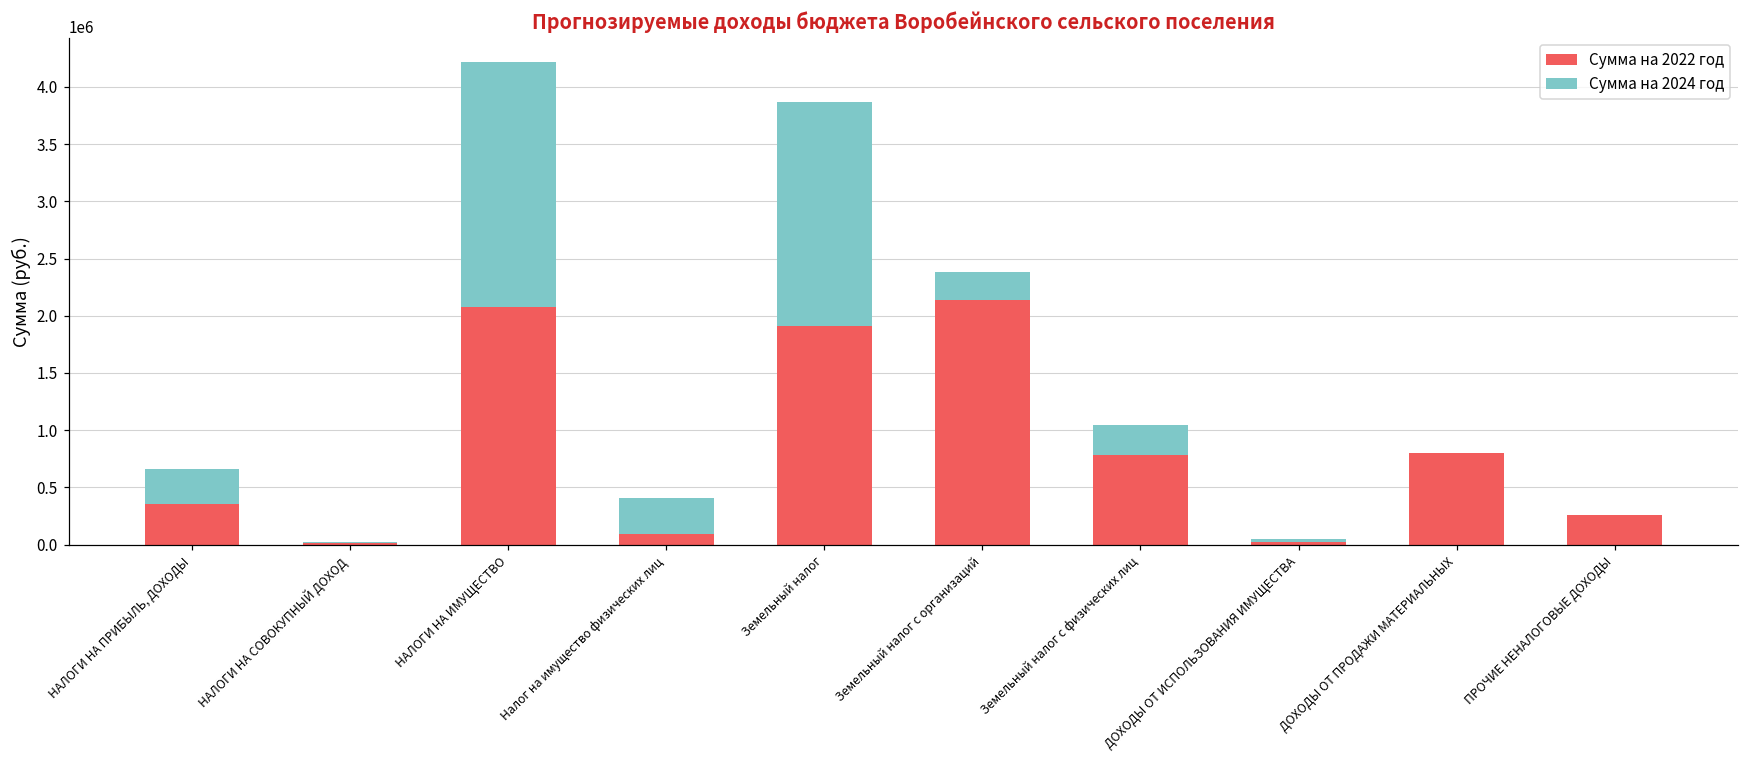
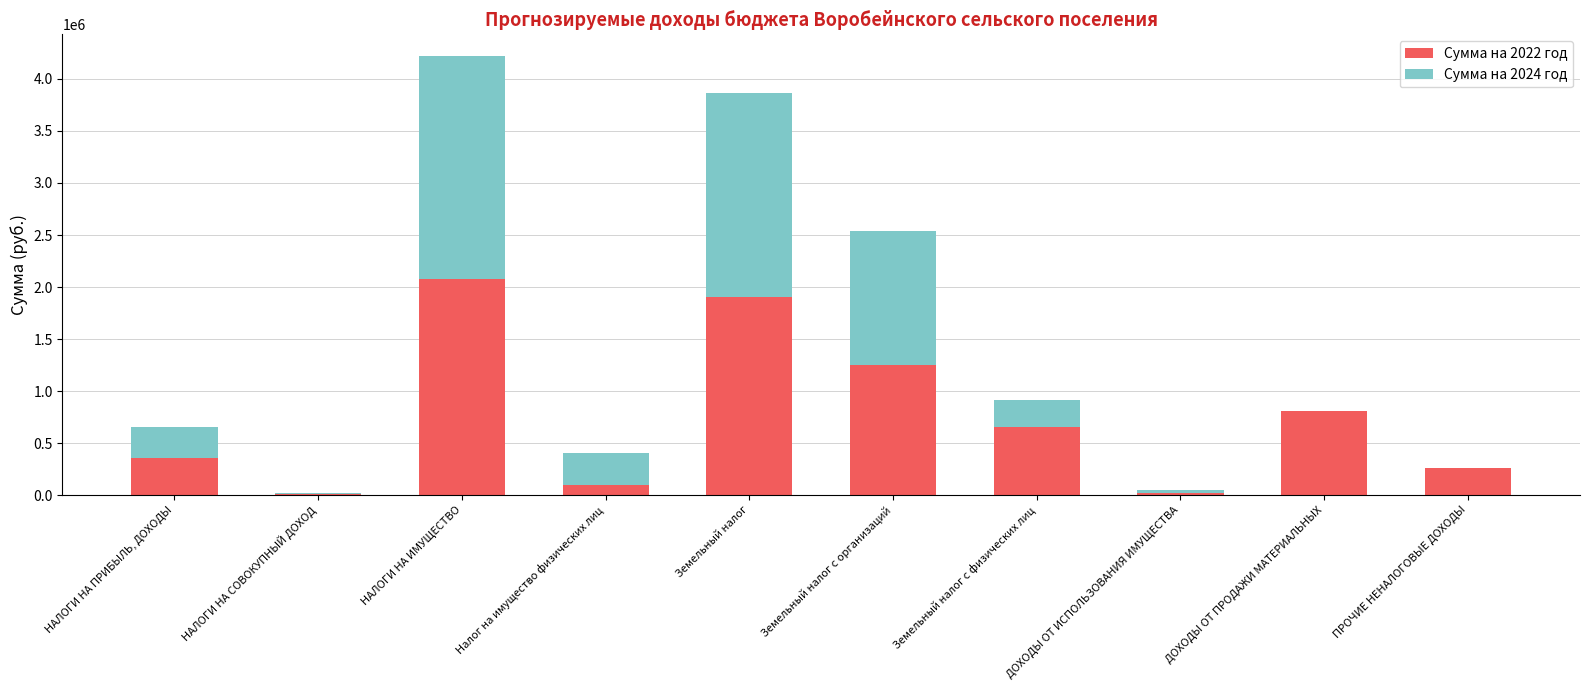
  {
    "Сумма на 2022 год": {
      "НАЛОГИ НА ПРИБЫЛЬ, ДОХОДЫ": 350000,
      "НАЛОГИ НА ИМУЩЕСТВО": 2080000,
      "Налог на имущество физических лиц": 100000,
      "Земельный налог": 1910000,
-     "Земельный налог с организаций": 2140000,
-     "Земельный налог с физических лиц": 780000,
+     "Земельный налог с организаций": 1260000,
+     "Земельный налог с физических лиц": 650000,
      "ДОХОДЫ ОТ ИСПОЛЬЗОВАНИЯ ИМУЩЕСТВА": 20000,
      "ДОХОДЫ ОТ ПРОДАЖИ МАТЕРИАЛЬНЫХ": 800000,
      "ПРОЧИЕ НЕНАЛОГОВЫЕ ДОХОДЫ": 260000
    },
    "Сумма на 2024 год": {
      "НАЛОГИ НА ПРИБЫЛЬ, ДОХОДЫ": 300000,
      "НАЛОГИ НА ИМУЩЕСТВО": 2140000,
      "Налог на имущество физических лиц": 310000,
      "Земельный налог": 1960000,
-     "Земельный налог с организаций": 240000,
+     "Земельный налог с организаций": 1290000,
      "Земельный налог с физических лиц": 260000,
      "ДОХОДЫ ОТ ИСПОЛЬЗОВАНИЯ ИМУЩЕСТВА": 20000,
      "ДОХОДЫ ОТ ПРОДАЖИ МАТЕРИАЛЬНЫХ": 0,
      "ПРОЧИЕ НЕНАЛОГОВЫЕ ДОХОДЫ": 0
    }
  }
